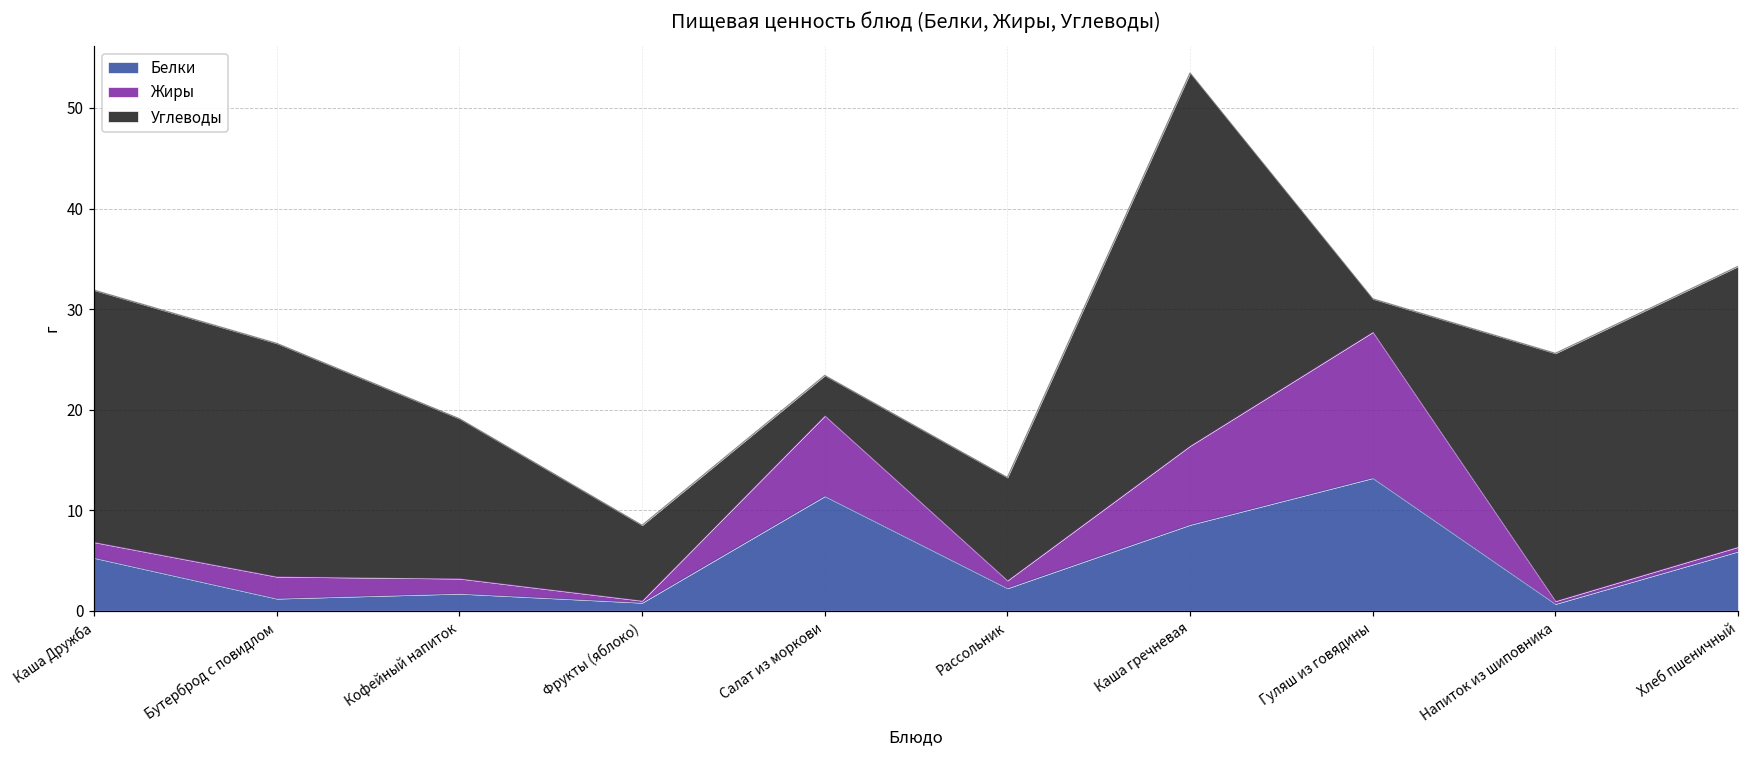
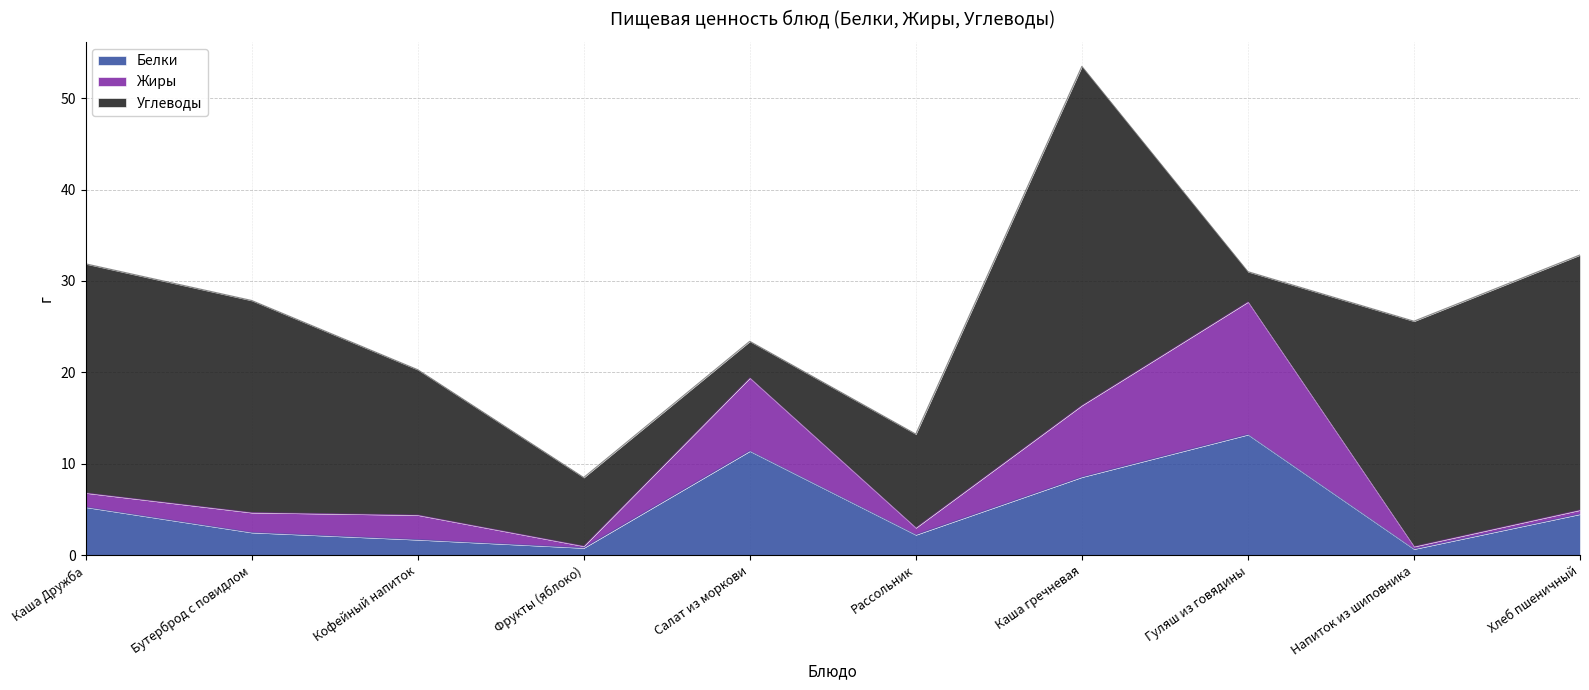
  {
    "Белки": {
      "Каша Дружба": 5,
-     "Бутерброд с повидлом": 1,
+     "Бутерброд с повидлом": 2,
      "Кофейный напиток": 2,
      "Салат из моркови": 11,
      "Рассольник": 2,
      "Каша гречневая": 9,
      "Гуляш из говядины": 13,
      "Напиток из шиповника": 1,
-     "Хлеб пшеничный": 6
+     "Хлеб пшеничный": 5
    },
    "Жиры": {
      "Каша Дружба": 2,
      "Бутерброд с повидлом": 2,
-     "Кофейный напиток": 2,
+     "Кофейный напиток": 3,
      "Салат из моркови": 8,
      "Рассольник": 1,
      "Каша гречневая": 8,
      "Гуляш из говядины": 15,
      "Напиток из шиповника": 0,
      "Хлеб пшеничный": 0
    },
    "Углеводы": {
      "Каша Дружба": 25,
      "Бутерброд с повидлом": 23,
      "Кофейный напиток": 16,
      "Фрукты (яблоко)": 8,
      "Салат из моркови": 4,
      "Рассольник": 10,
      "Каша гречневая": 37,
      "Гуляш из говядины": 3,
      "Напиток из шиповника": 25,
      "Хлеб пшеничный": 28
    }
  }
